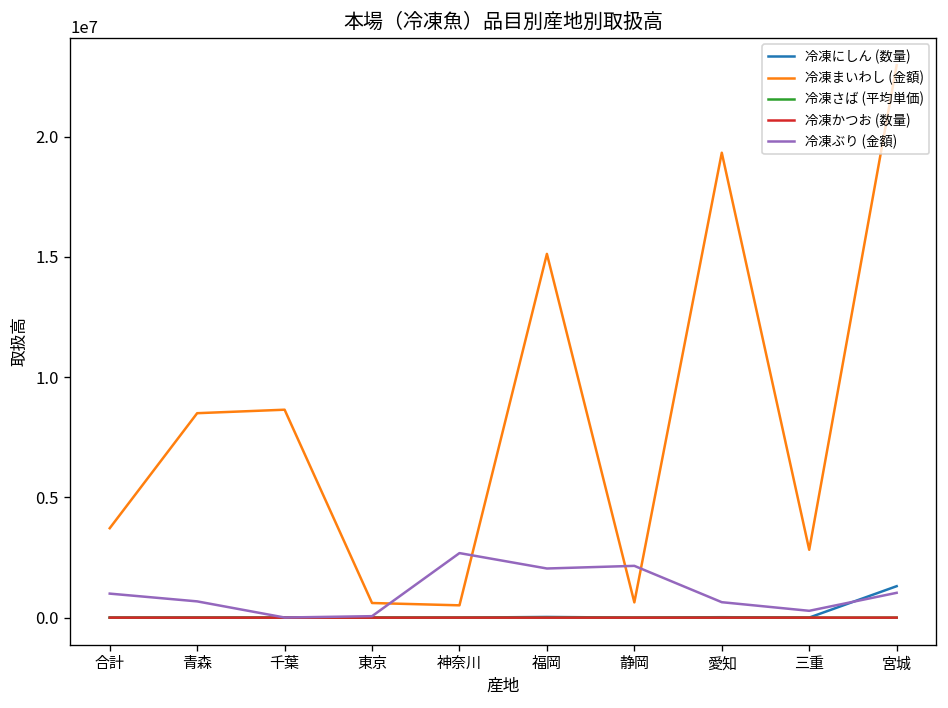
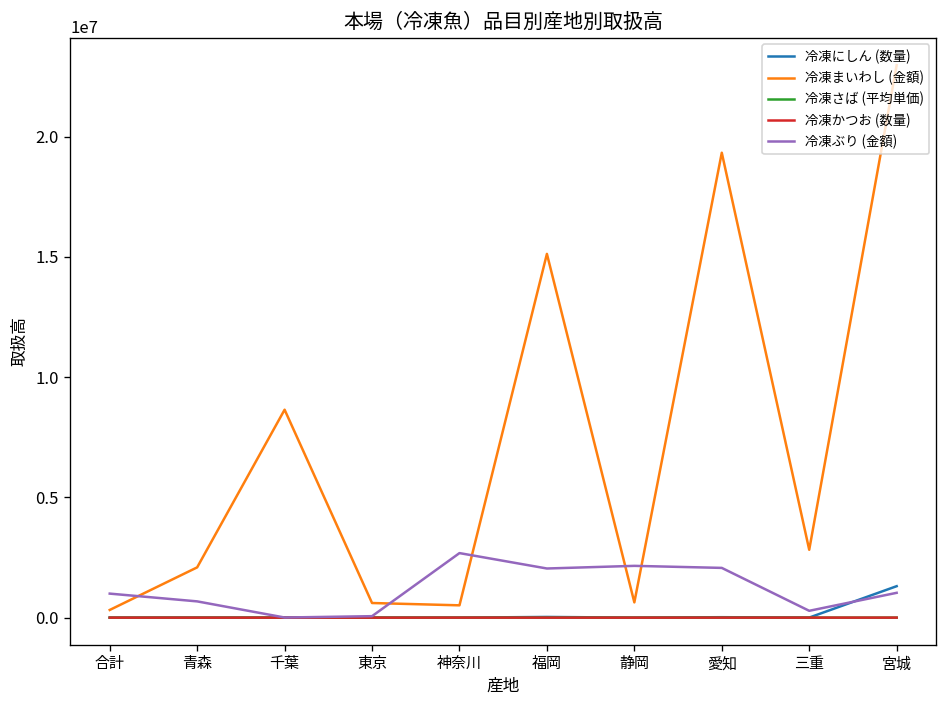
  {
    "冷凍にしん (数量)": {
      "宮城": 1300000
    },
    "冷凍まいわし (金額)": {
-     "合計": 3700000,
-     "青森": 8500000,
+     "合計": 300000,
+     "青森": 2100000,
      "千葉": 8600000,
      "東京": 600000,
      "神奈川": 500000,
      "福岡": 15100000,
      "静岡": 600000,
      "愛知": 19300000,
      "三重": 2800000
    },
    "冷凍かつお (数量)": {
      "宮城": 0
    },
    "冷凍ぶり (金額)": {
      "合計": 1000000,
      "青森": 700000,
      "神奈川": 2700000,
      "福岡": 2000000,
      "静岡": 2200000,
-     "愛知": 600000,
+     "愛知": 2100000,
      "三重": 300000,
      "宮城": 1000000
    }
  }
